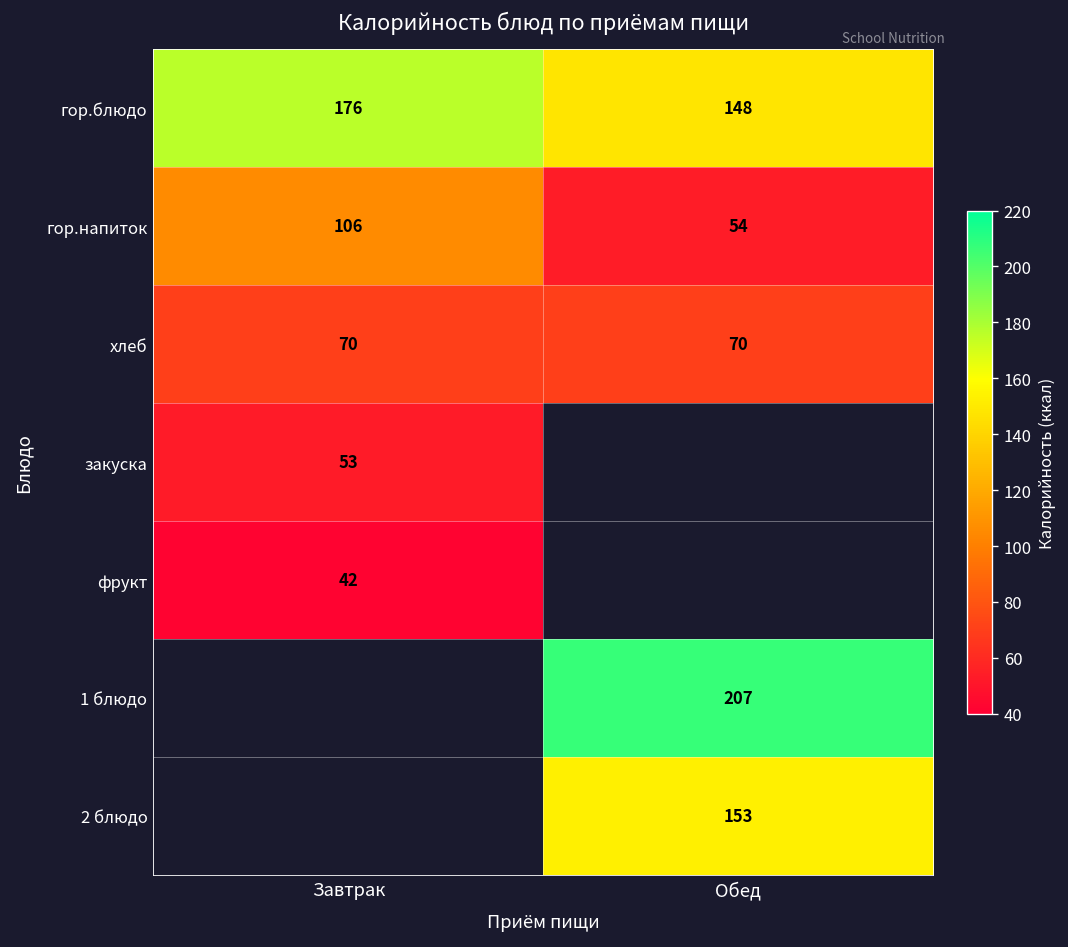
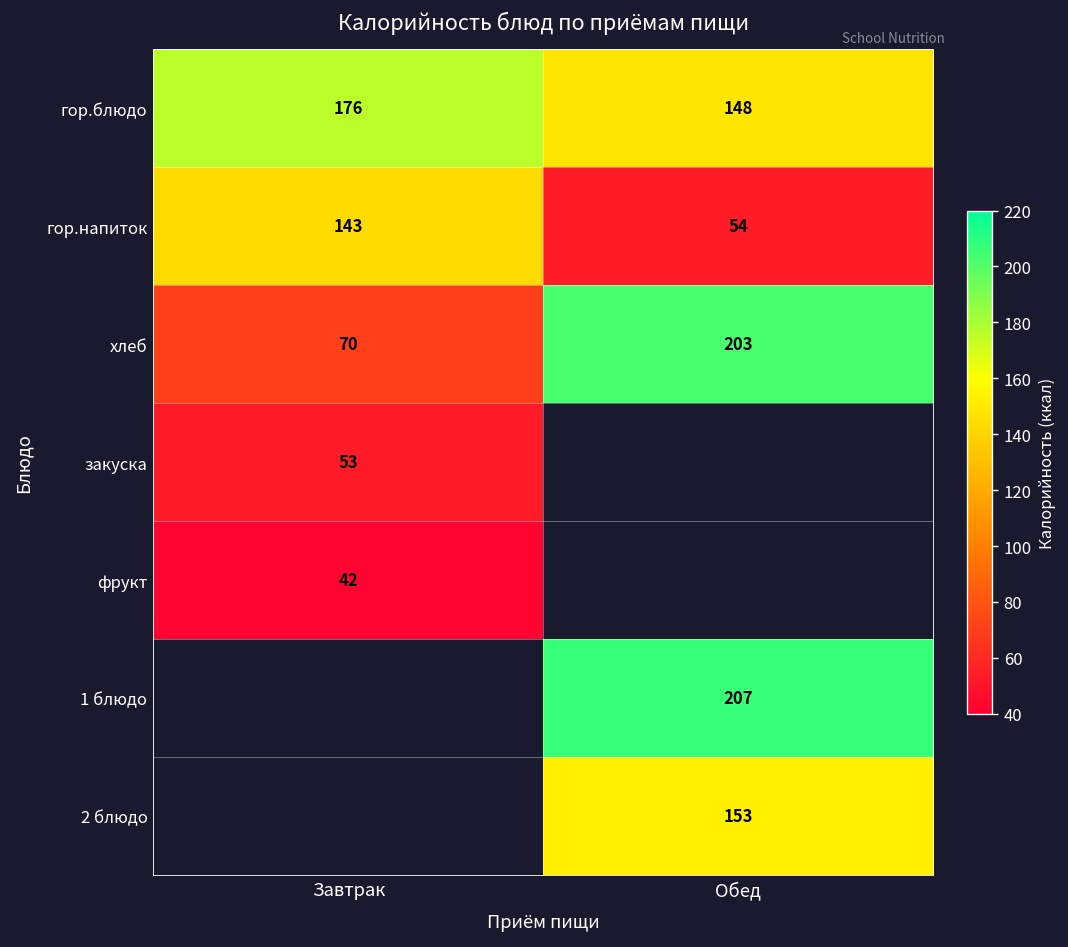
  {
    "гор.блюдо": {
      "Завтрак": 176,
      "Обед": 148
    },
    "гор.напиток": {
-     "Завтрак": 106,
+     "Завтрак": 143,
      "Обед": 54
    },
    "хлеб": {
      "Завтрак": 70,
-     "Обед": 70
+     "Обед": 203
    },
    "закуска": {
      "Завтрак": 53
    },
    "фрукт": {
      "Завтрак": 42
    },
    "1 блюдо": {
      "Обед": 207
    },
    "2 блюдо": {
      "Обед": 153
    }
  }
